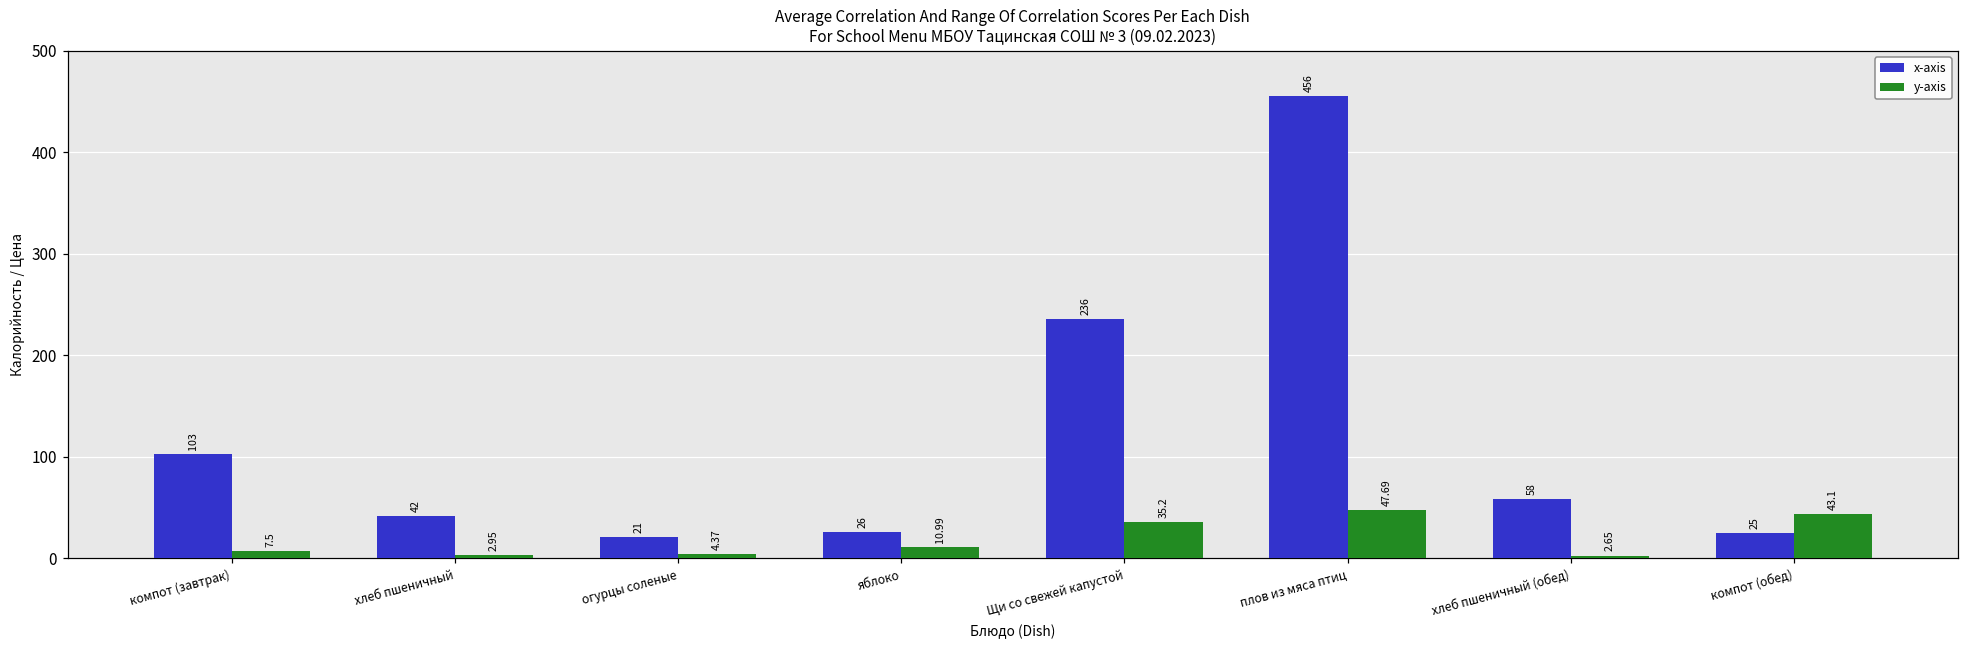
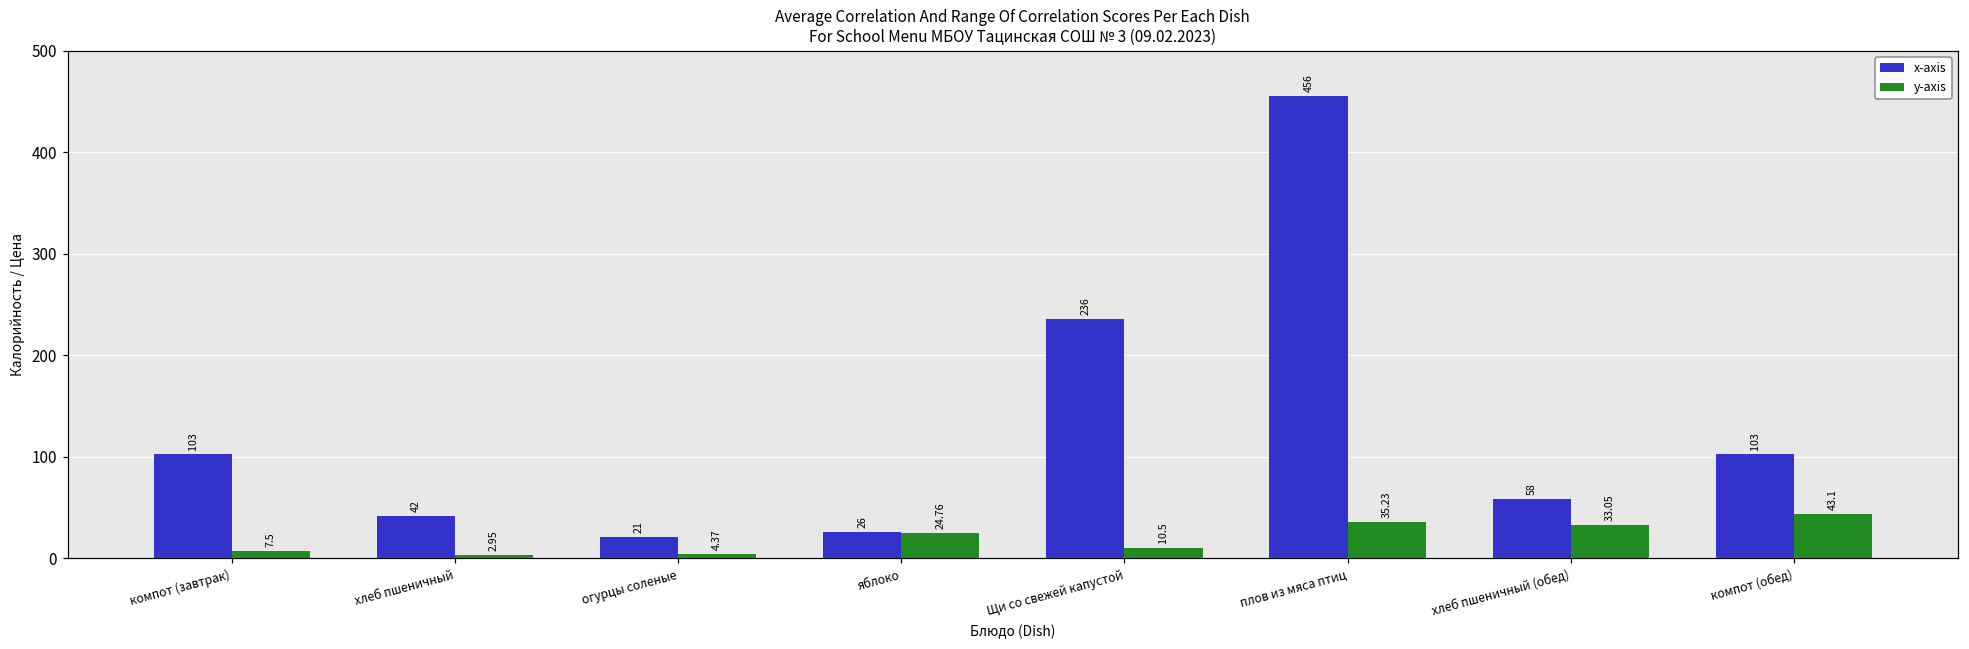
  {
    "x-axis": {
      "компот (завтрак)": 103,
      "хлеб пшеничный": 42,
      "огурцы соленые": 21,
      "яблоко": 26,
      "Щи со свежей капустой": 236,
      "плов из мяса птиц": 456,
      "хлеб пшеничный (обед)": 58,
-     "компот (обед)": 25
+     "компот (обед)": 103
    },
    "y-axis": {
      "компот (завтрак)": 7.5,
      "хлеб пшеничный": 2.95,
      "огурцы соленые": 4.37,
-     "яблоко": 10.99,
-     "Щи со свежей капустой": 35.2,
-     "плов из мяса птиц": 47.69,
-     "хлеб пшеничный (обед)": 2.65,
+     "яблоко": 24.76,
+     "Щи со свежей капустой": 10.5,
+     "плов из мяса птиц": 35.23,
+     "хлеб пшеничный (обед)": 33.05,
      "компот (обед)": 43.1
    }
  }
